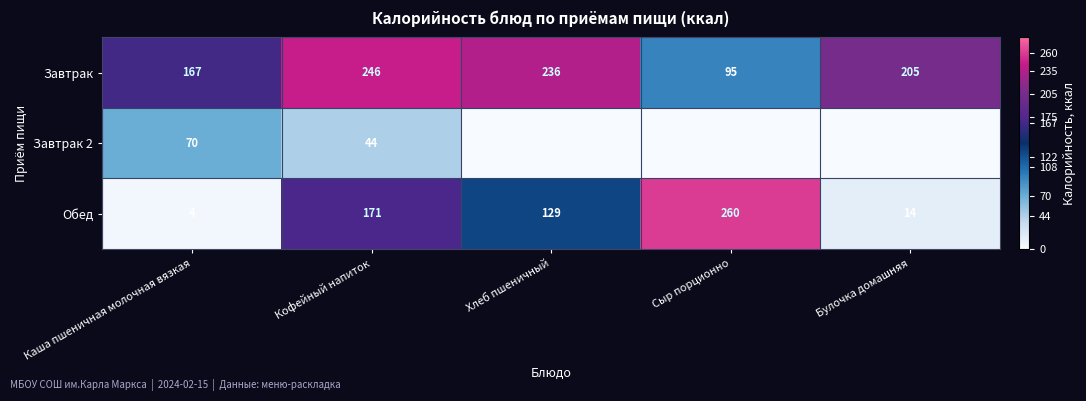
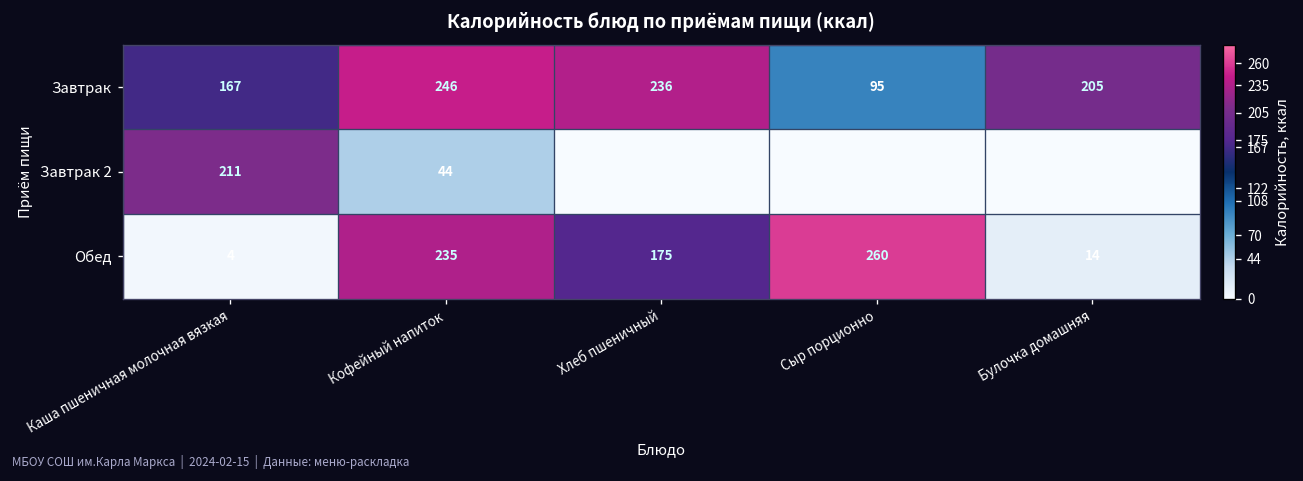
  {
    "Завтрак": {
      "Каша пшеничная молочная вязкая": 167,
      "Кофейный напиток": 246,
      "Хлеб пшеничный": 236,
      "Сыр порционно": 95,
      "Булочка домашняя": 205
    },
    "Завтрак 2": {
-     "Каша пшеничная молочная вязкая": 70,
+     "Каша пшеничная молочная вязкая": 211,
      "Кофейный напиток": 44
    },
    "Обед": {
-     "Кофейный напиток": 171,
-     "Хлеб пшеничный": 129,
+     "Кофейный напиток": 235,
+     "Хлеб пшеничный": 175,
      "Сыр порционно": 260
    }
  }
